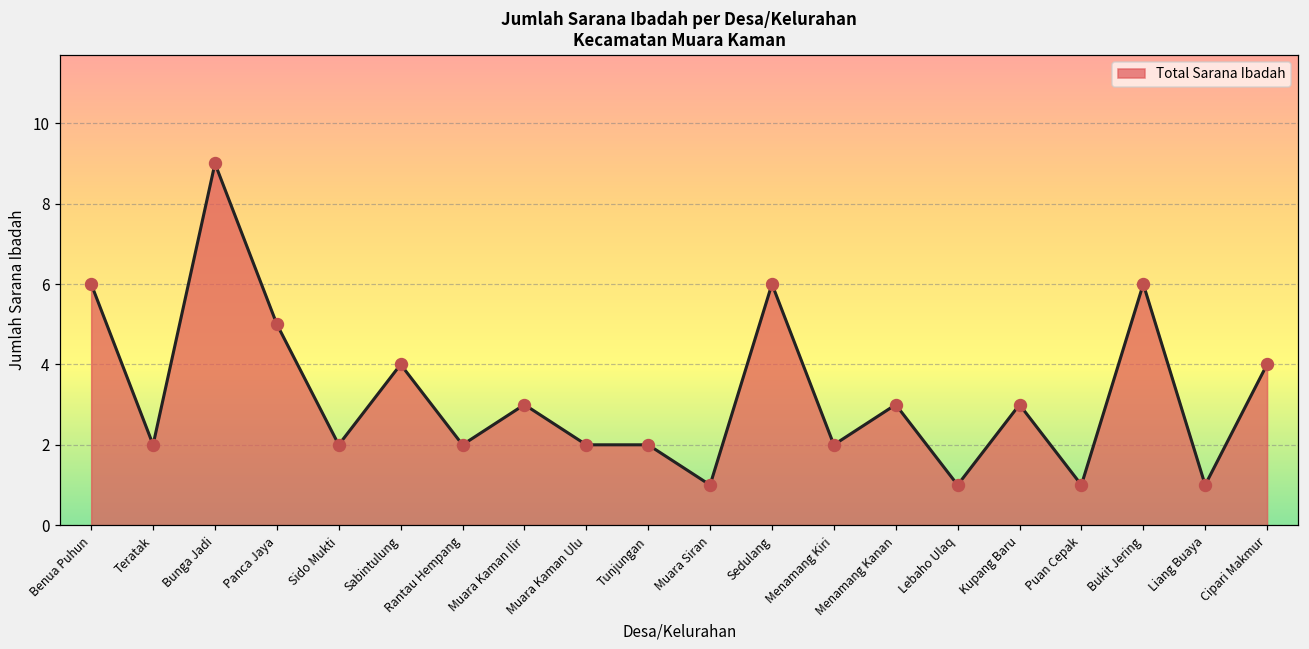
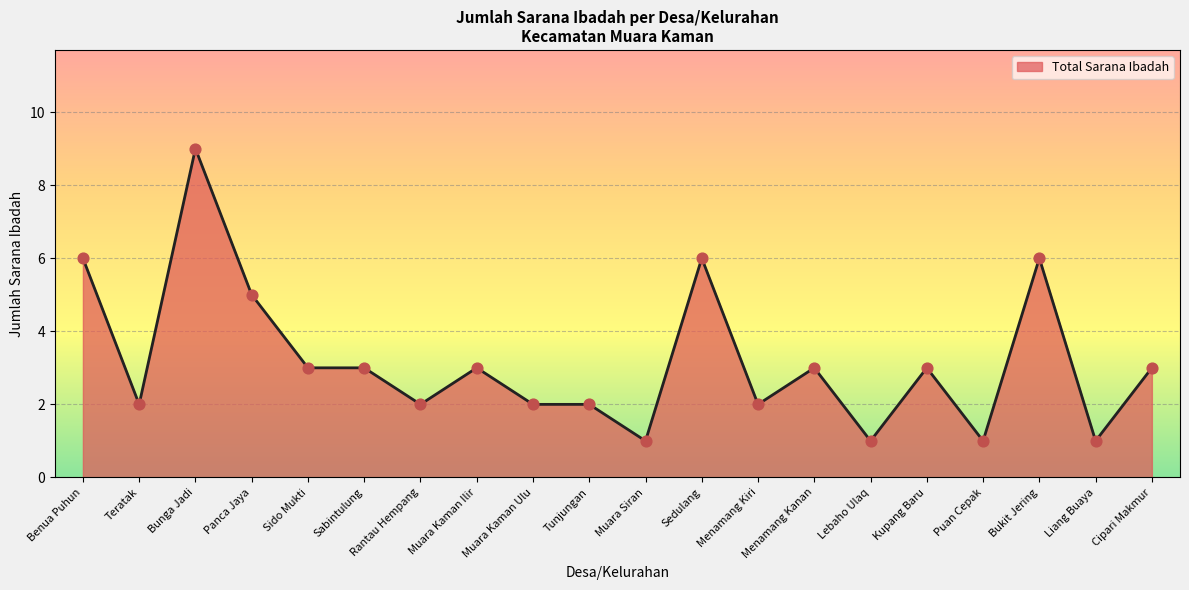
  {
    "Benua Puhun": 6,
    "Teratak": 2,
    "Bunga Jadi": 9,
    "Panca Jaya": 5,
-   "Sido Mukti": 2,
-   "Sabintulung": 4,
+   "Sido Mukti": 3,
+   "Sabintulung": 3,
    "Rantau Hempang": 2,
    "Muara Kaman Ilir": 3,
    "Muara Kaman Ulu": 2,
    "Tunjungan": 2,
    "Muara Siran": 1,
    "Sedulang": 6,
    "Menamang Kiri": 2,
    "Menamang Kanan": 3,
    "Lebaho Ulaq": 1,
    "Kupang Baru": 3,
    "Puan Cepak": 1,
    "Bukit Jering": 6,
    "Liang Buaya": 1,
-   "Cipari Makmur": 4
+   "Cipari Makmur": 3
  }
